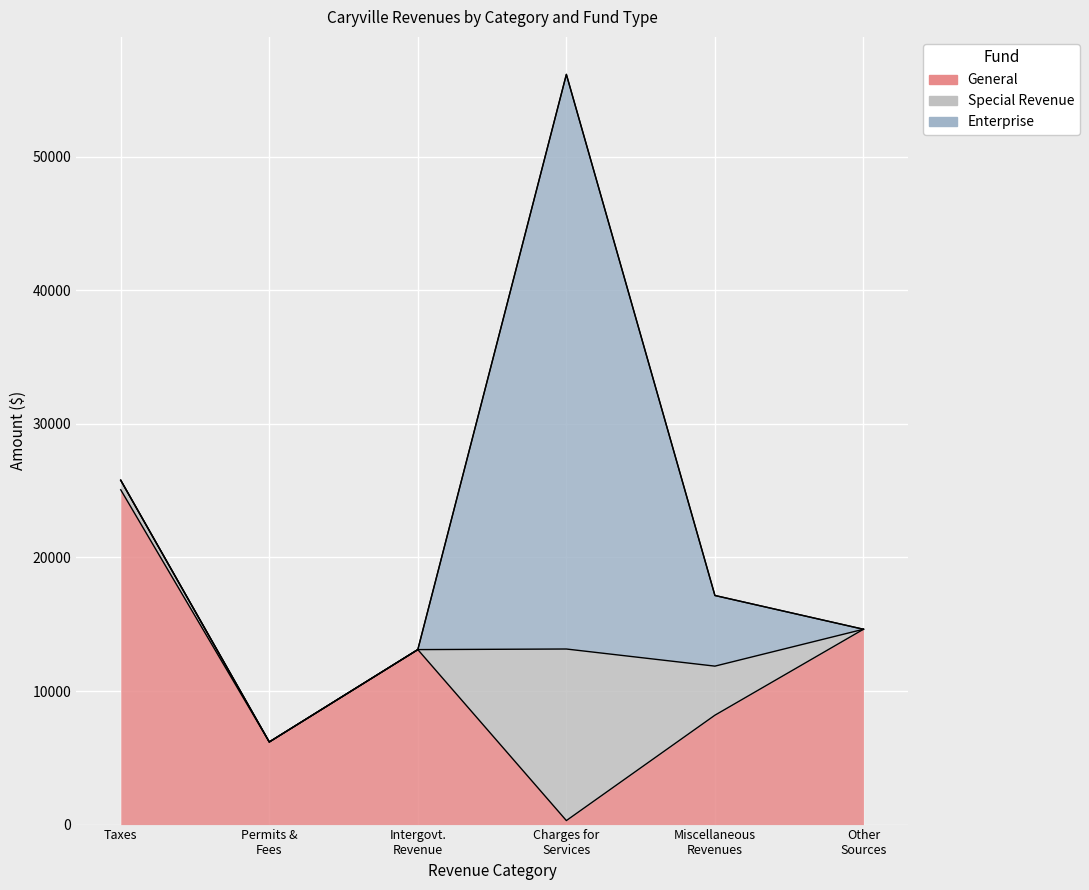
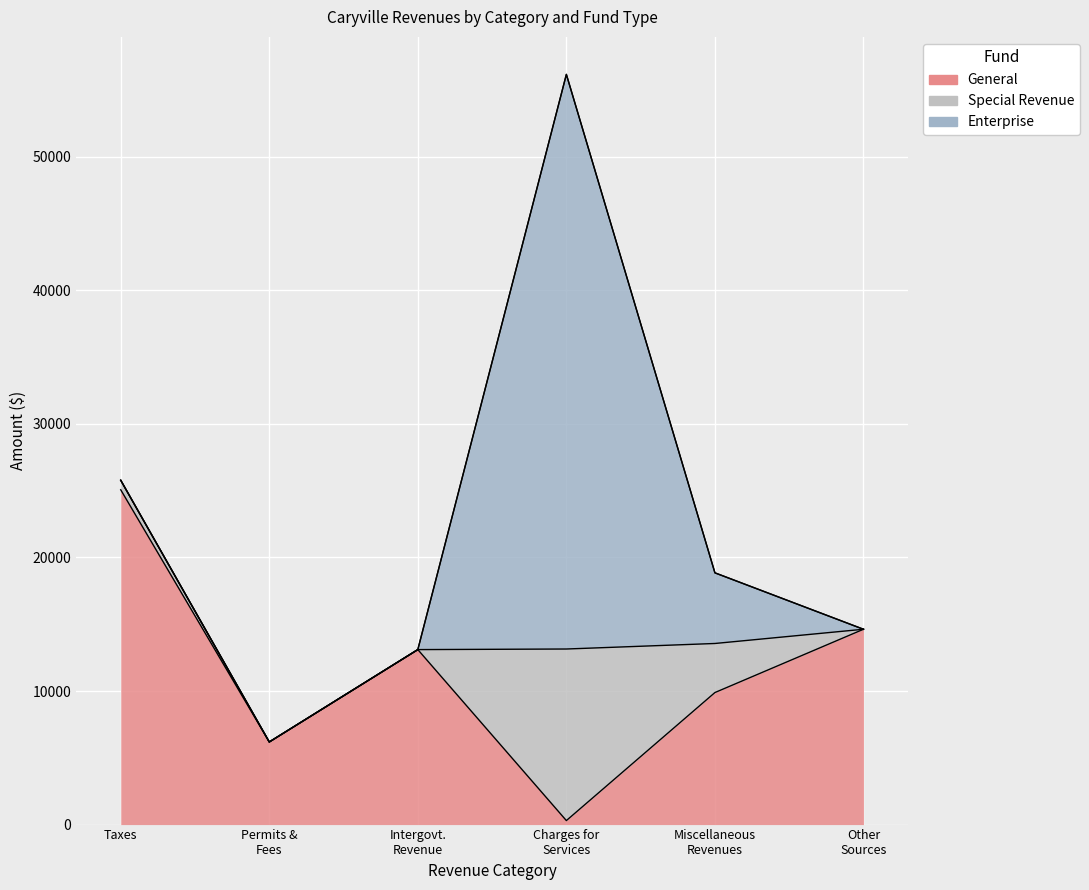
  {
    "General": {
      "Taxes": 25100,
      "Charges for Services": 300,
-     "Miscellaneous Revenues": 8200
+     "Miscellaneous Revenues": 9900
    }
  }
